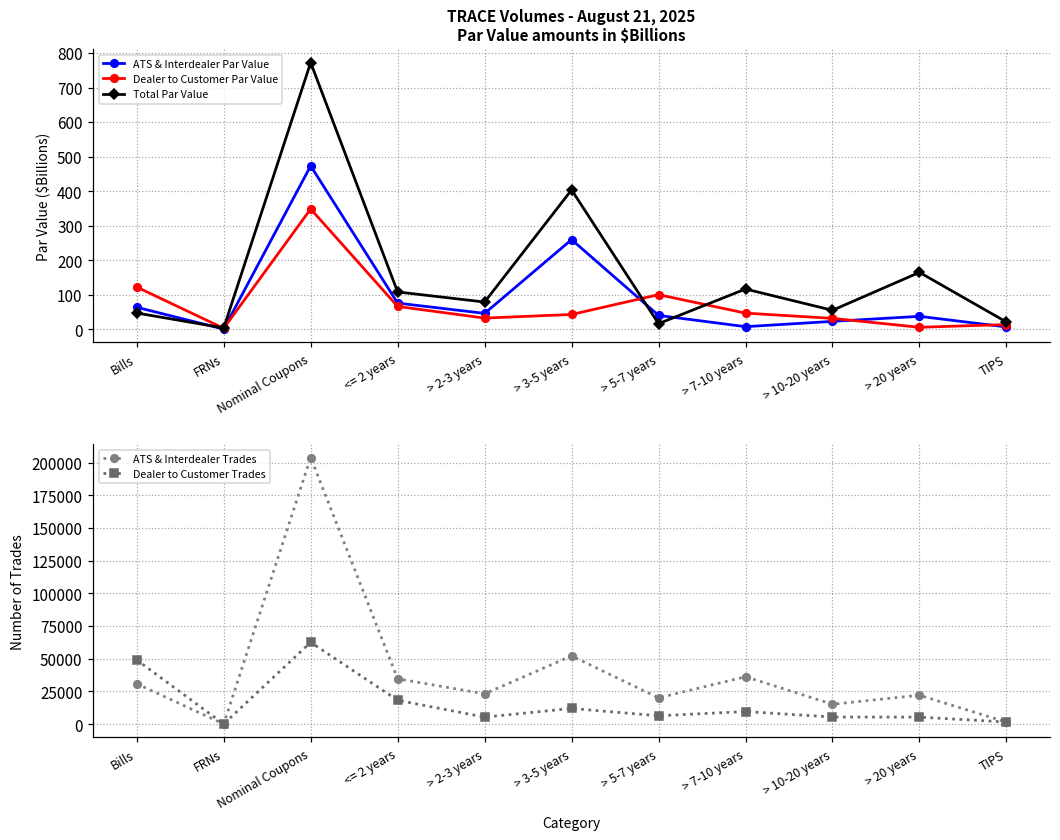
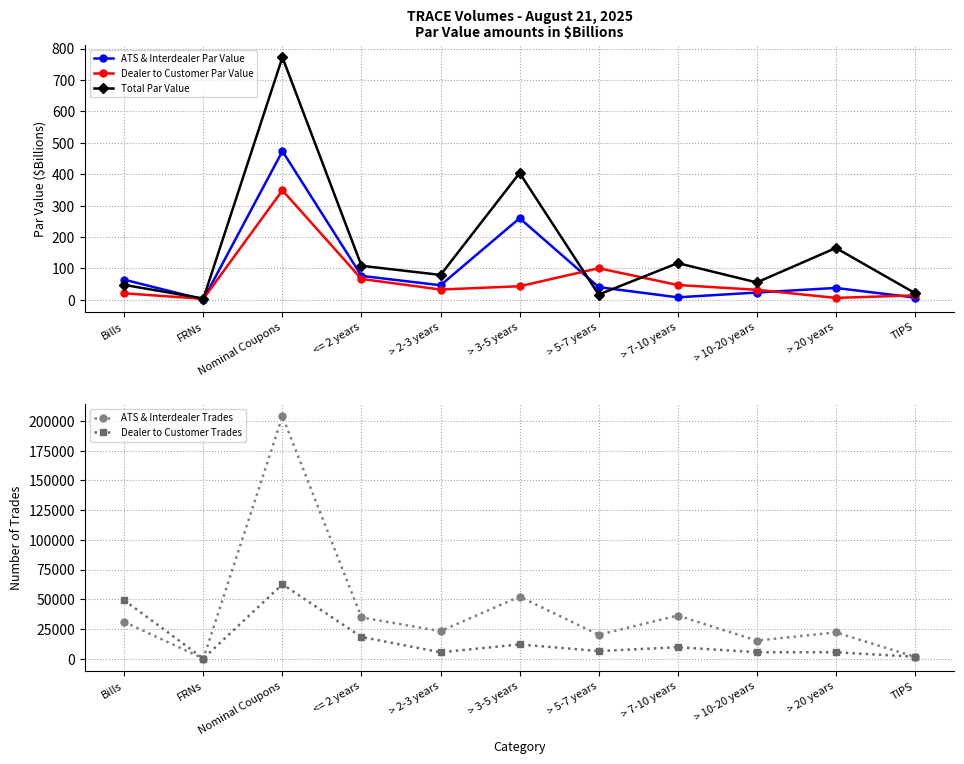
  {
    "TRACE Volumes - August 21, 2025 Par Value amounts in $Billions": {
      "ATS & Interdealer Par Value": {
        "Bills": 60,
        "Nominal Coupons": 470,
        "<= 2 years": 80,
        "> 2-3 years": 50,
        "> 3-5 years": 260,
        "> 5-7 years": 40,
        "> 7-10 years": 10,
        "> 10-20 years": 20,
        "> 20 years": 40
      },
      "Dealer to Customer Par Value": {
-       "Bills": 120,
+       "Bills": 20,
        "Nominal Coupons": 350,
        "<= 2 years": 70,
        "> 2-3 years": 30,
        "> 3-5 years": 40,
        "> 5-7 years": 100,
        "> 7-10 years": 50,
        "> 10-20 years": 30,
        "> 20 years": 10
      },
      "Total Par Value": {
        "Bills": 50,
        "Nominal Coupons": 770,
        "<= 2 years": 110,
        "> 2-3 years": 80,
        "> 3-5 years": 400,
        "> 5-7 years": 20,
        "> 7-10 years": 120,
        "> 10-20 years": 60,
        "> 20 years": 170
      }
    }
  }
